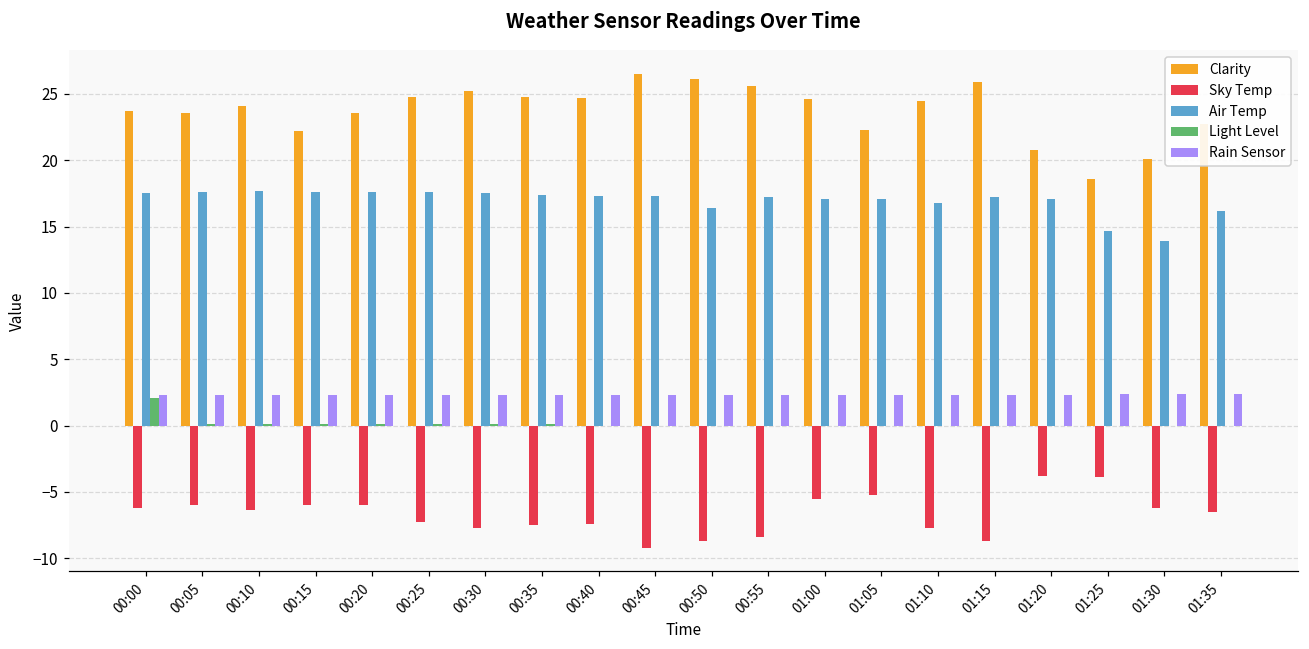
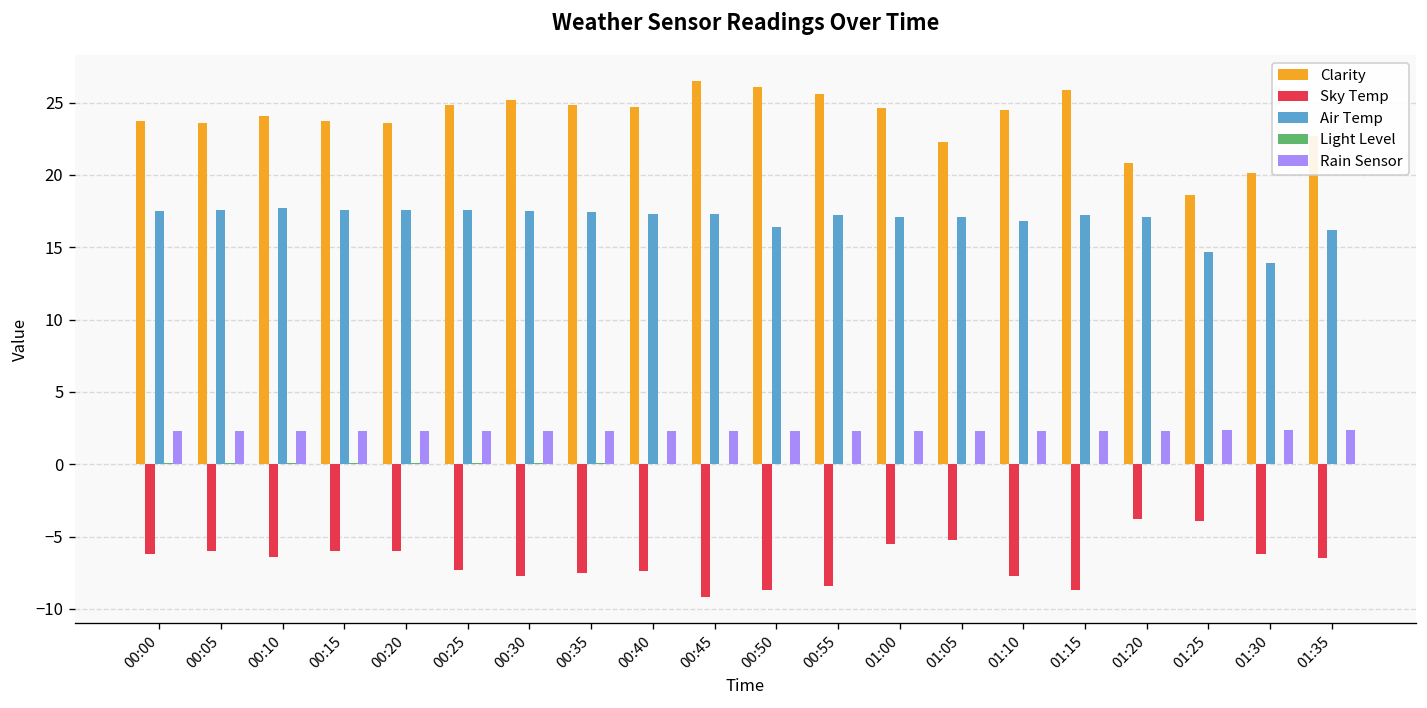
  {
    "Clarity": {
      "00:00": 23.7,
      "00:05": 23.6,
      "00:10": 24.1,
-     "00:15": 22.2,
+     "00:15": 23.7,
      "00:20": 23.6,
      "00:25": 24.8,
      "00:30": 25.2,
      "00:35": 24.8,
      "00:40": 24.7,
      "00:45": 26.5,
      "00:50": 26.1,
      "00:55": 25.6,
      "01:00": 24.6,
      "01:05": 22.3,
      "01:10": 24.5,
      "01:15": 25.9,
      "01:20": 20.8,
      "01:25": 18.6,
      "01:30": 20.1
    },
    "Sky Temp": {
      "00:00": -6.2,
      "00:05": -6.0,
      "00:10": -6.4,
      "00:15": -6.0,
      "00:20": -6.0,
      "00:25": -7.3,
      "00:30": -7.7,
      "00:35": -7.5,
      "00:40": -7.4,
      "00:45": -9.2,
      "00:50": -8.7,
      "00:55": -8.4,
      "01:00": -5.5,
      "01:05": -5.2,
      "01:10": -7.7,
      "01:15": -8.7,
      "01:20": -3.8,
      "01:25": -3.9,
      "01:30": -6.2,
      "01:35": -6.5
    },
    "Air Temp": {
      "00:00": 17.5,
      "00:05": 17.6,
      "00:10": 17.7,
      "00:15": 17.6,
      "00:20": 17.6,
      "00:25": 17.6,
      "00:30": 17.5,
      "00:35": 17.4,
      "00:40": 17.3,
      "00:45": 17.3,
      "00:50": 16.4,
      "00:55": 17.2,
      "01:00": 17.1,
      "01:05": 17.1,
      "01:10": 16.8,
      "01:15": 17.2,
      "01:20": 17.1,
      "01:25": 14.7,
      "01:30": 13.9,
      "01:35": 16.2
    },
    "Light Level": {
-     "00:00": 2.1,
+     "00:00": 0.1,
      "00:40": 0.0,
      "00:45": 0.0,
      "00:50": 0.0,
      "00:55": 0.0,
      "01:00": 0.0,
      "01:05": 0.0,
      "01:10": 0.0,
      "01:15": 0.0,
      "01:20": 0.0,
      "01:25": 0.0,
      "01:30": 0.0,
      "01:35": 0.0
    },
    "Rain Sensor": {
      "00:00": 2.3,
      "00:05": 2.3,
      "00:10": 2.3,
      "00:15": 2.3,
      "00:20": 2.3,
      "00:25": 2.3,
      "00:30": 2.3,
      "00:35": 2.3,
      "00:40": 2.3,
      "00:45": 2.3,
      "00:50": 2.3,
      "00:55": 2.3,
      "01:00": 2.3,
      "01:05": 2.3,
      "01:10": 2.3,
      "01:15": 2.3,
      "01:20": 2.3,
      "01:25": 2.4,
      "01:30": 2.4,
      "01:35": 2.4
    }
  }
